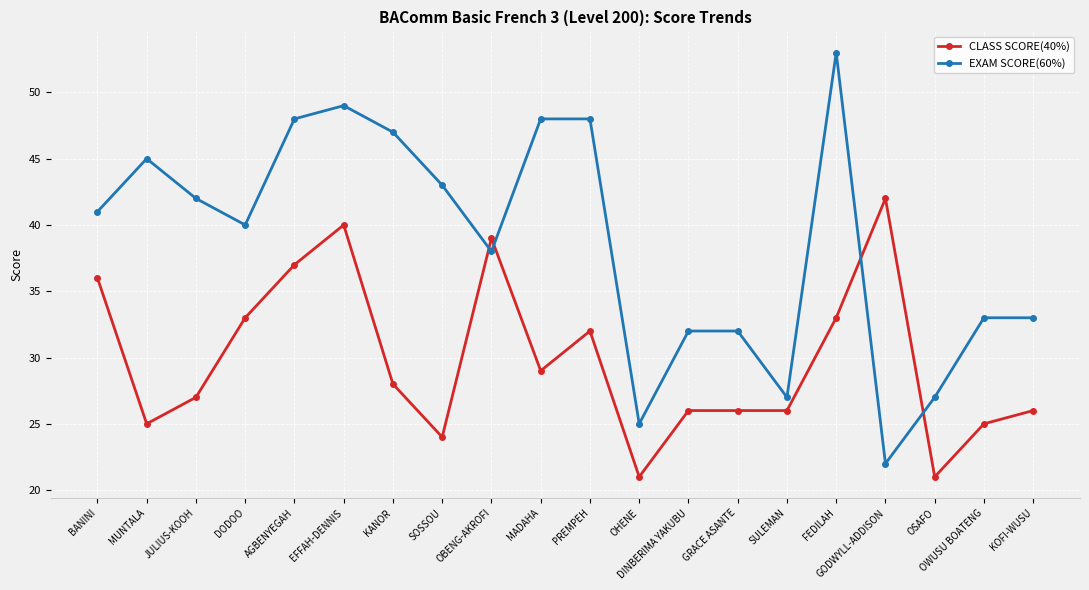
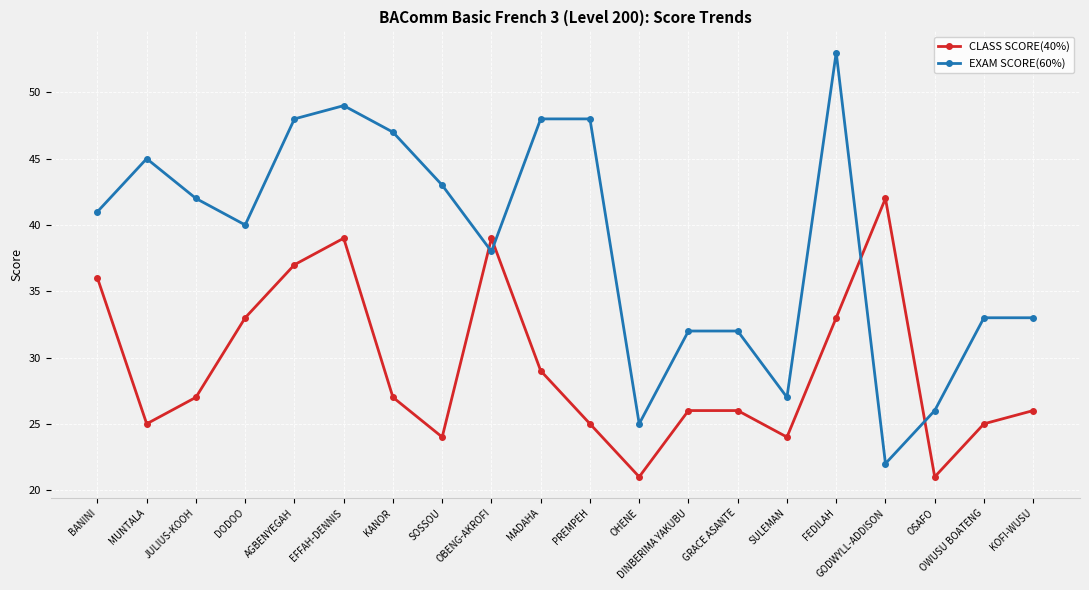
  {
    "CLASS SCORE(40%)": {
      "BANINI": 36,
      "MUNTALA": 25,
      "JULIUS-KOOH": 27,
      "DODOO": 33,
      "AGBENYEGAH": 37,
-     "EFFAH-DENNIS": 40,
-     "KANOR": 28,
+     "EFFAH-DENNIS": 39,
+     "KANOR": 27,
      "SOSSOU": 24,
      "OBENG-AKROFI": 39,
      "MADAHA": 29,
-     "PREMPEH": 32,
+     "PREMPEH": 25,
      "OHENE": 21,
      "DINBERIMA YAKUBU": 26,
      "GRACE ASANTE": 26,
-     "SULEMAN": 26,
+     "SULEMAN": 24,
      "FEDILAH": 33,
      "GODWYLL-ADDISON": 42,
      "OSAFO": 21,
      "OWUSU BOATENG": 25,
      "KOFI-WUSU": 26
    },
    "EXAM SCORE(60%)": {
      "BANINI": 41,
      "MUNTALA": 45,
      "JULIUS-KOOH": 42,
      "DODOO": 40,
      "AGBENYEGAH": 48,
      "EFFAH-DENNIS": 49,
      "KANOR": 47,
      "SOSSOU": 43,
      "OBENG-AKROFI": 38,
      "MADAHA": 48,
      "PREMPEH": 48,
      "OHENE": 25,
      "DINBERIMA YAKUBU": 32,
      "GRACE ASANTE": 32,
      "SULEMAN": 27,
      "FEDILAH": 53,
      "GODWYLL-ADDISON": 22,
-     "OSAFO": 27,
+     "OSAFO": 26,
      "OWUSU BOATENG": 33,
      "KOFI-WUSU": 33
    }
  }
